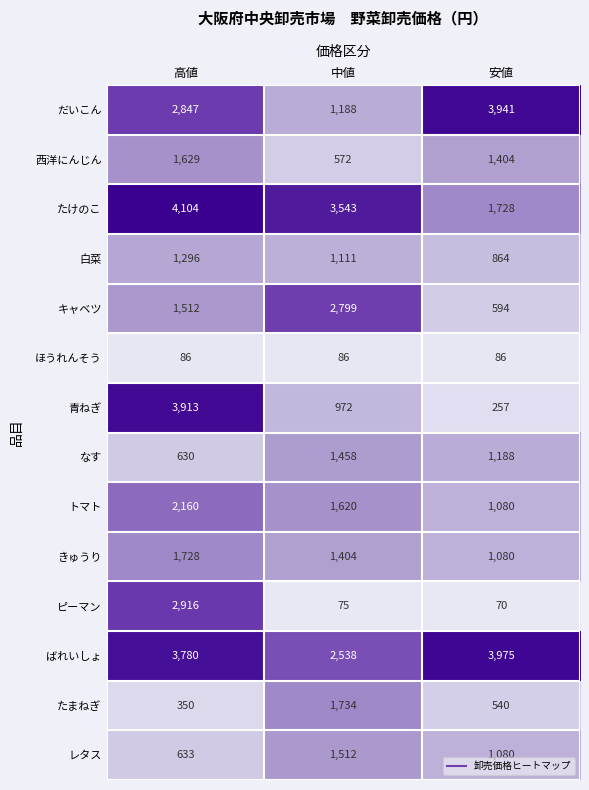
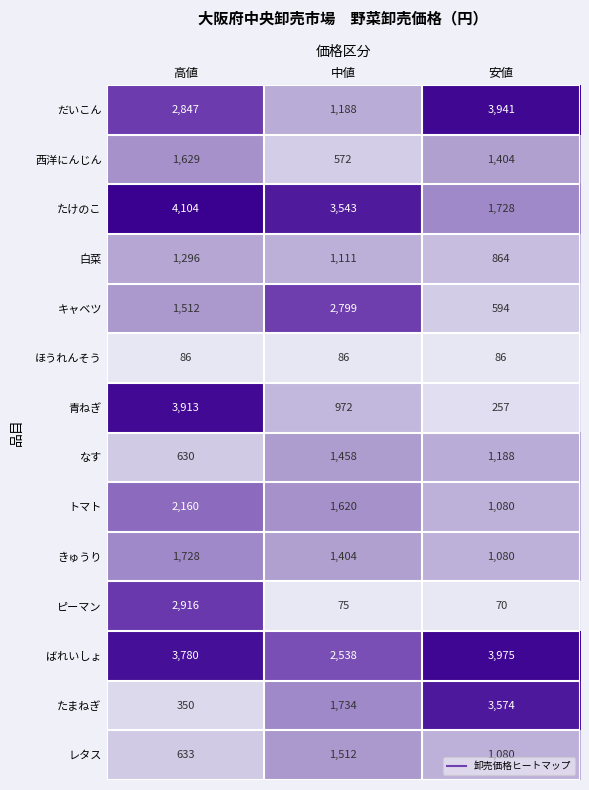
  {
    "だいこん": {
      "高値": "2,847",
      "中値": "1,188",
      "安値": "3,941"
    },
    "西洋にんじん": {
      "高値": "1,629",
      "中値": "572",
      "安値": "1,404"
    },
    "たけのこ": {
      "高値": "4,104",
      "中値": "3,543",
      "安値": "1,728"
    },
    "白菜": {
      "高値": "1,296",
      "中値": "1,111",
      "安値": "864"
    },
    "キャベツ": {
      "高値": "1,512",
      "中値": "2,799",
      "安値": "594"
    },
    "ほうれんそう": {
      "高値": "86",
      "中値": "86",
      "安値": "86"
    },
    "青ねぎ": {
      "高値": "3,913",
      "中値": "972",
      "安値": "257"
    },
    "なす": {
      "高値": "630",
      "中値": "1,458",
      "安値": "1,188"
    },
    "トマト": {
      "高値": "2,160",
      "中値": "1,620",
      "安値": "1,080"
    },
    "きゅうり": {
      "高値": "1,728",
      "中値": "1,404",
      "安値": "1,080"
    },
    "ピーマン": {
      "高値": "2,916",
      "中値": "75",
      "安値": "70"
    },
    "ばれいしょ": {
      "高値": "3,780",
      "中値": "2,538",
      "安値": "3,975"
    },
    "たまねぎ": {
      "高値": "350",
      "中値": "1,734",
-     "安値": "540"
+     "安値": "3,574"
    },
    "レタス": {
      "高値": "633",
      "中値": "1,512"
    }
  }
